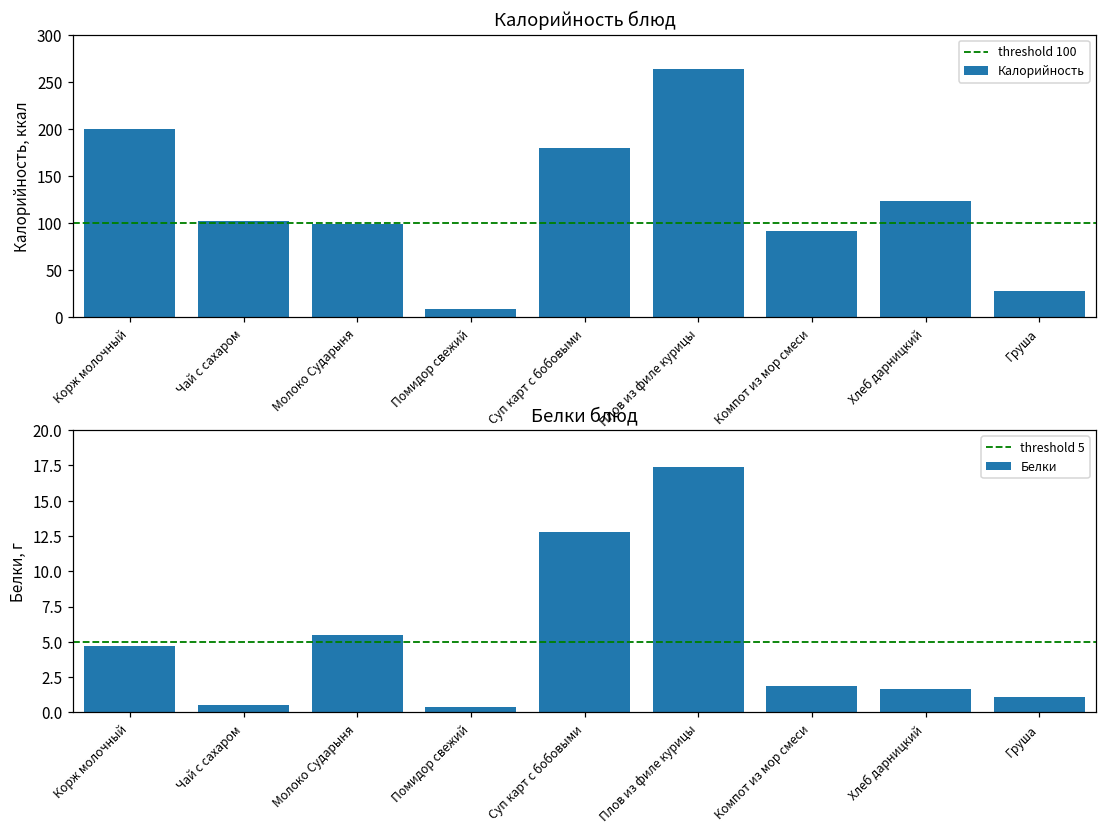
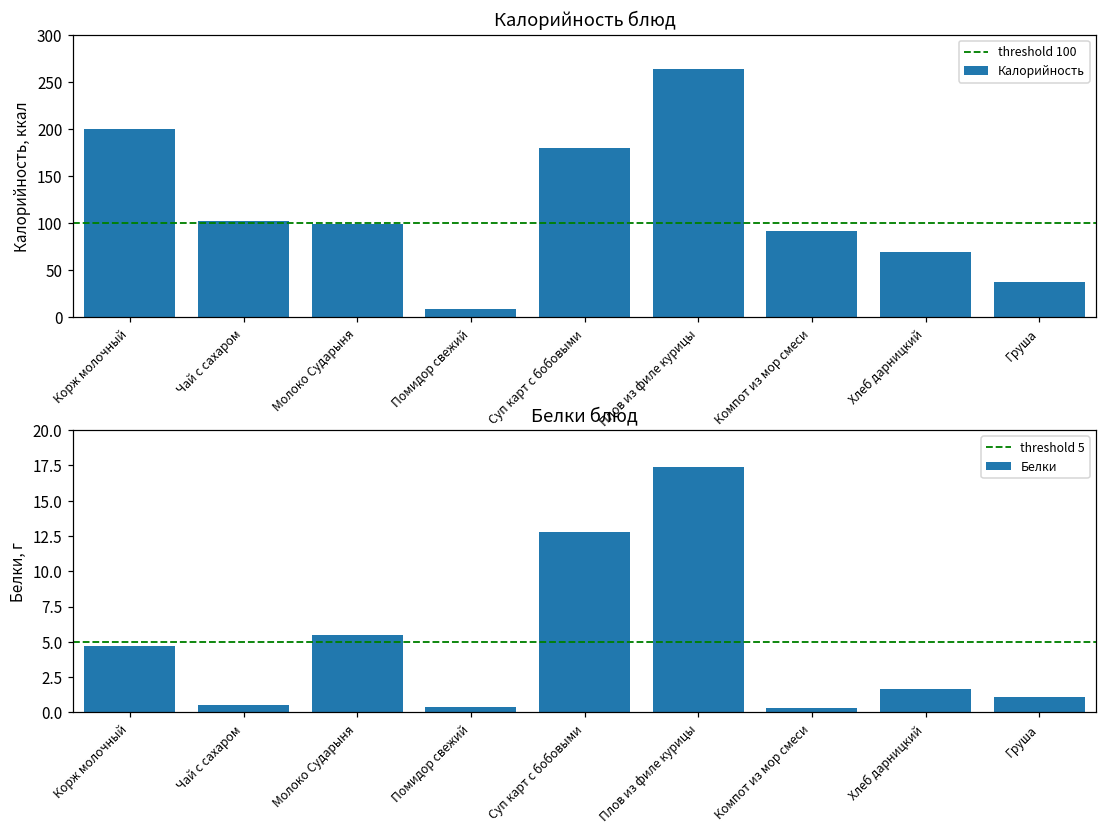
  {
    "Калорийность блюд": {
      "Корж молочный": 200,
      "Чай с сахаром": 100,
      "Молоко Сударыня": 100,
      "Помидор свежий": 10,
      "Суп карт с бобовыми": 180,
      "Плов из филе курицы": 260,
      "Компот из мор смеси": 90,
-     "Хлеб дарницкий": 120,
-     "Груша": 30
+     "Хлеб дарницкий": 70,
+     "Груша": 40
    },
    "Белки блюд": {
      "Корж молочный": 4.7,
      "Чай с сахаром": 0.5,
      "Молоко Сударыня": 5.5,
      "Помидор свежий": 0.4,
      "Суп карт с бобовыми": 12.8,
      "Плов из филе курицы": 17.4,
-     "Компот из мор смеси": 1.9,
+     "Компот из мор смеси": 0.3,
      "Хлеб дарницкий": 1.7,
      "Груша": 1.1
    }
  }
